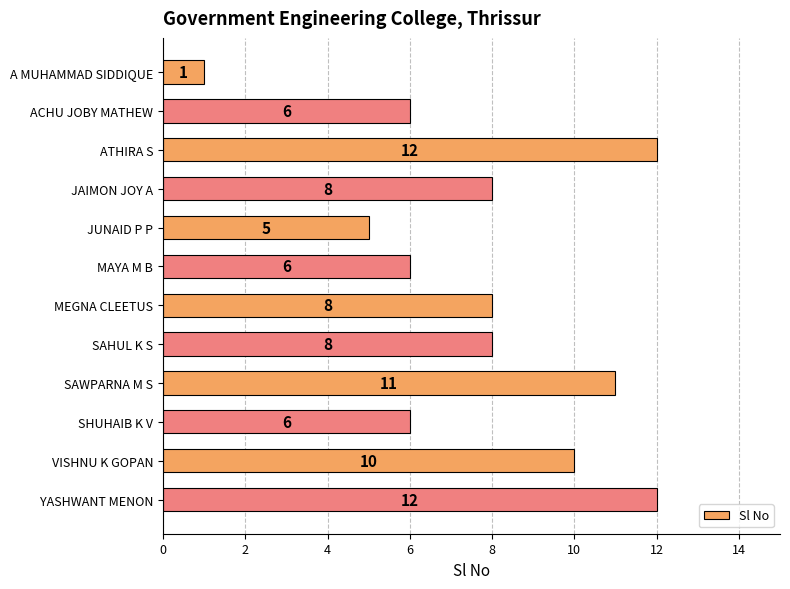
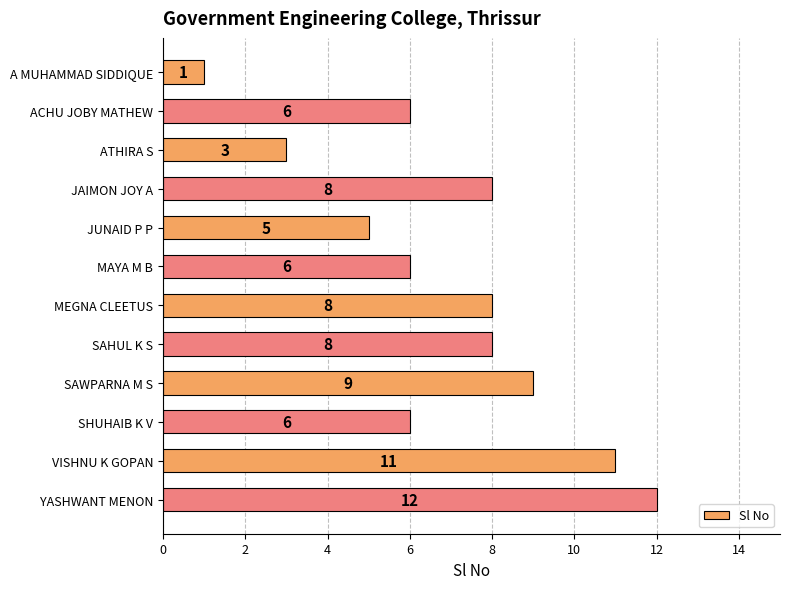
  {
    "A MUHAMMAD SIDDIQUE": 1,
    "ACHU JOBY MATHEW": 6,
-   "ATHIRA S": 12,
+   "ATHIRA S": 3,
    "JAIMON JOY A": 8,
    "JUNAID P P": 5,
    "MAYA M B": 6,
    "MEGNA CLEETUS": 8,
    "SAHUL K S": 8,
-   "SAWPARNA M S": 11,
+   "SAWPARNA M S": 9,
    "SHUHAIB K V": 6,
-   "VISHNU K GOPAN": 10,
+   "VISHNU K GOPAN": 11,
    "YASHWANT MENON": 12
  }
